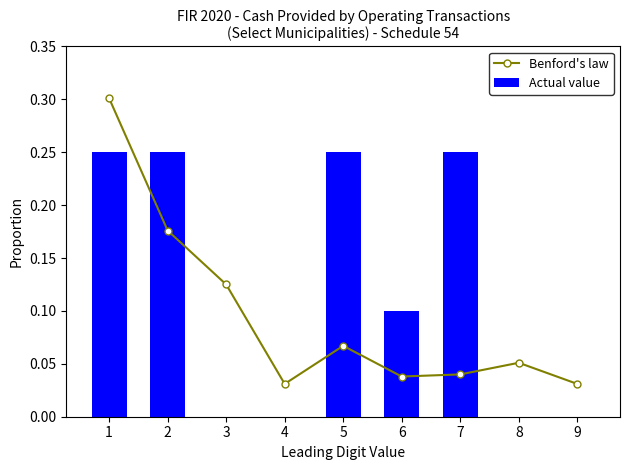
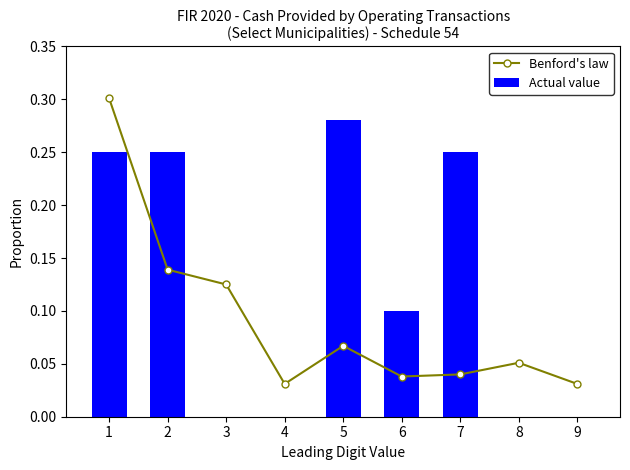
  {
    "Benford's law": {
      "1": 0.301,
-     "2": 0.176,
+     "2": 0.139,
      "3": 0.125,
      "4": 0.031,
      "5": 0.067,
      "6": 0.038,
      "7": 0.040,
      "8": 0.051,
      "9": 0.031
    },
    "Actual value": {
      "1": 0.25,
      "2": 0.25,
      "3": 0.00,
      "4": 0.00,
-     "5": 0.25,
+     "5": 0.28,
      "6": 0.10,
      "7": 0.25,
      "8": 0.00,
      "9": 0.00
    }
  }
